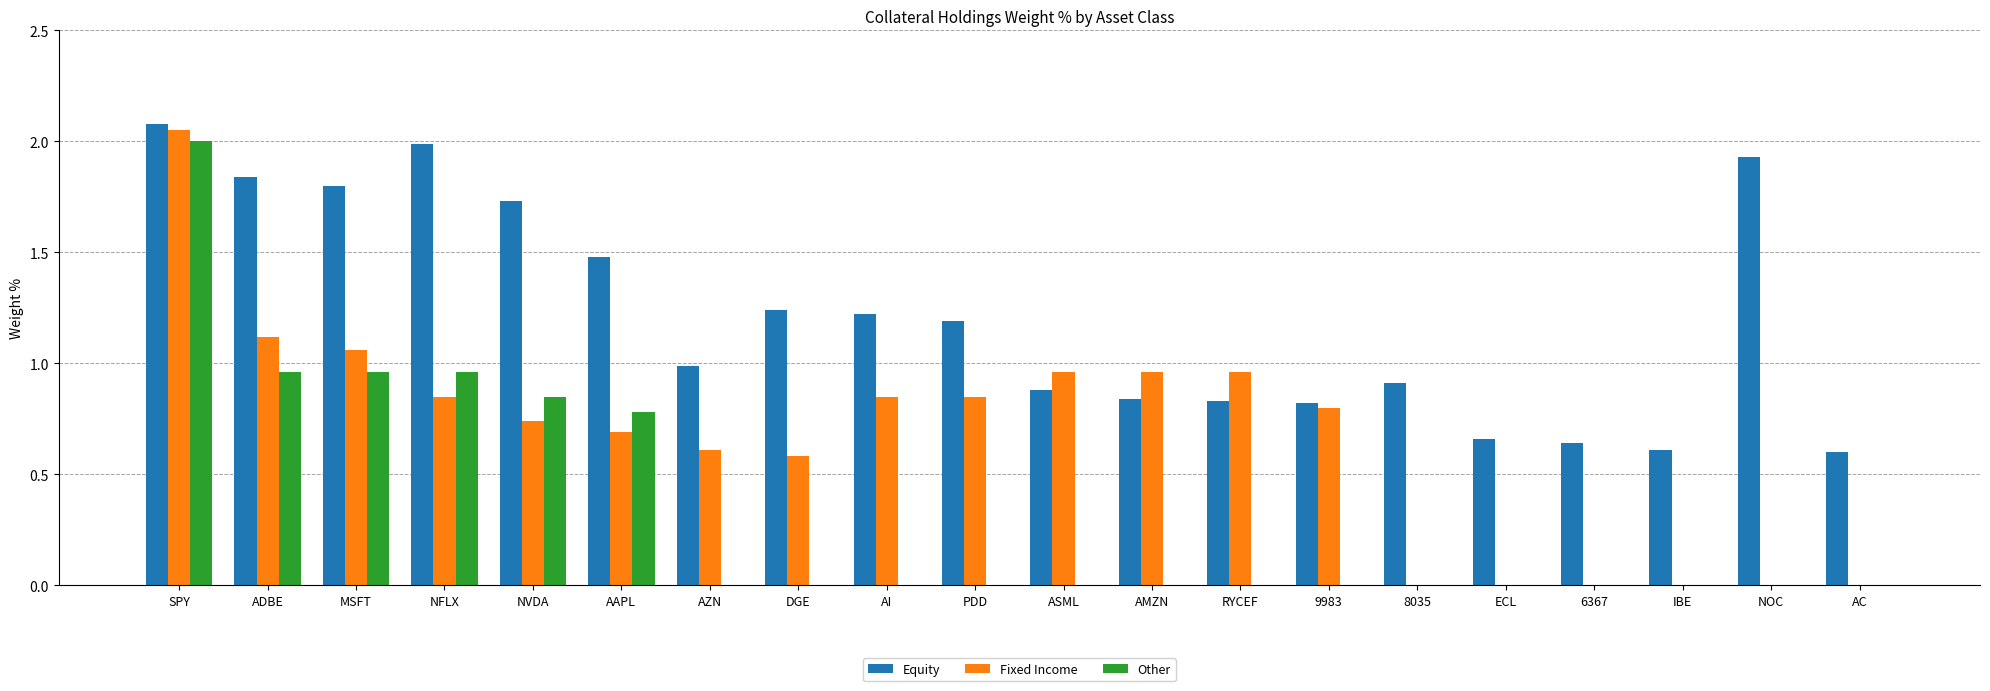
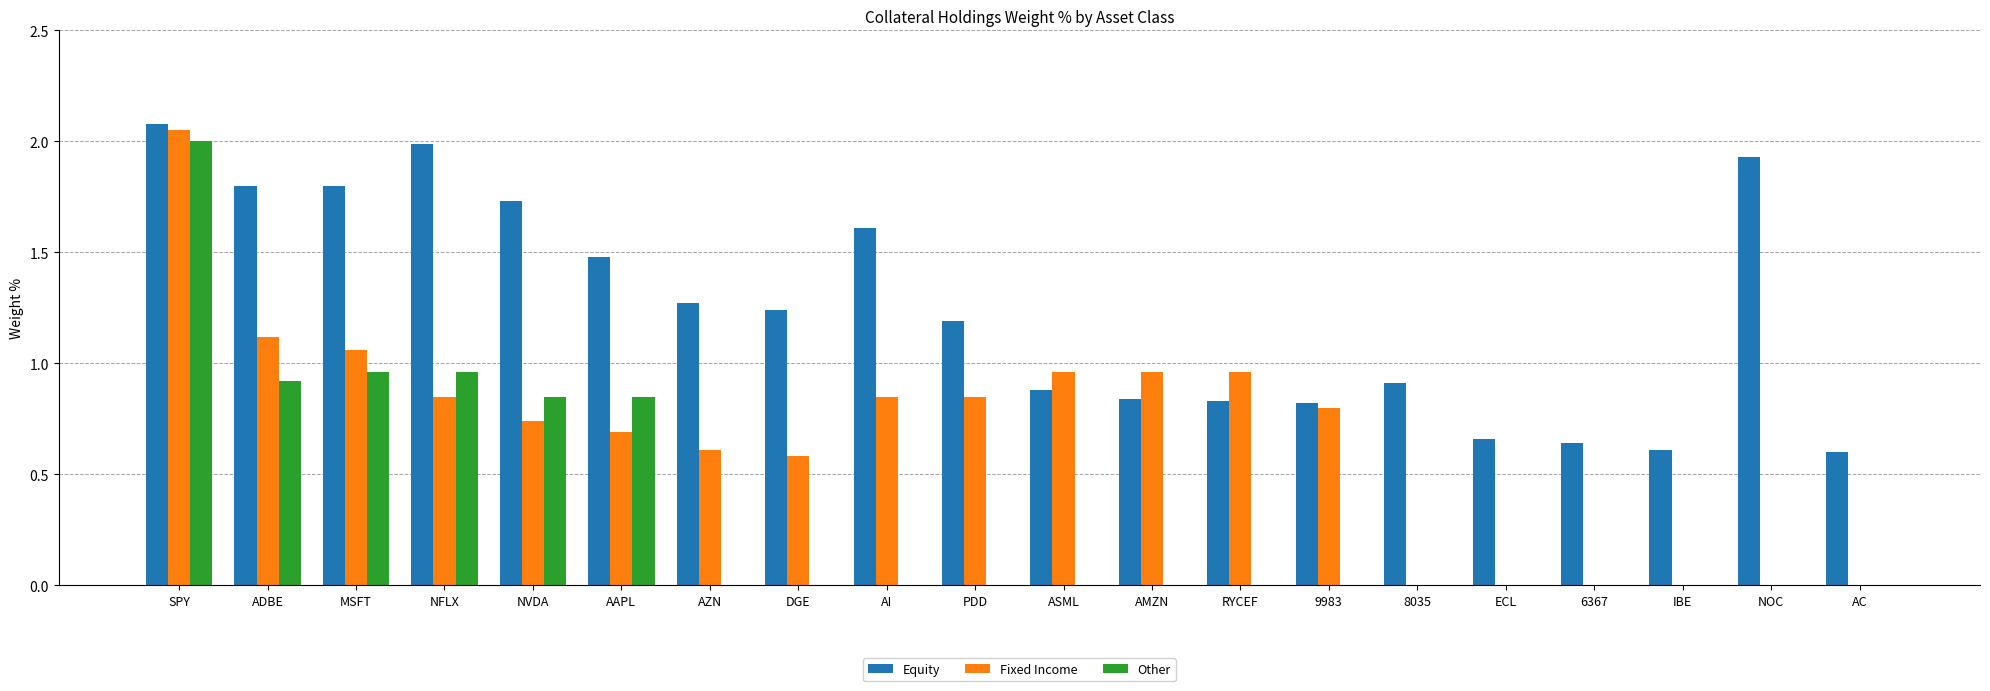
  {
    "Equity": {
      "SPY": 2.08,
-     "ADBE": 1.84,
+     "ADBE": 1.80,
      "MSFT": 1.80,
      "NFLX": 1.99,
      "NVDA": 1.73,
      "AAPL": 1.48,
-     "AZN": 0.99,
+     "AZN": 1.27,
      "DGE": 1.24,
-     "AI": 1.22,
+     "AI": 1.61,
      "PDD": 1.19,
      "ASML": 0.88,
      "AMZN": 0.84,
      "RYCEF": 0.83,
      "9983": 0.82,
      "8035": 0.91,
      "ECL": 0.66,
      "6367": 0.64,
      "IBE": 0.61,
      "NOC": 1.93,
      "AC": 0.60
    },
    "Fixed Income": {
      "SPY": 2.05,
      "ADBE": 1.12,
      "MSFT": 1.06,
      "NFLX": 0.85,
      "NVDA": 0.74,
      "AAPL": 0.69,
      "AZN": 0.61,
      "DGE": 0.58,
      "AI": 0.85,
      "PDD": 0.85,
      "ASML": 0.96,
      "AMZN": 0.96,
      "RYCEF": 0.96,
      "9983": 0.80,
      "8035": 0.00,
      "ECL": 0.00,
      "6367": 0.00,
      "IBE": 0.00,
      "NOC": 0.00,
      "AC": 0.00
    },
    "Other": {
      "SPY": 2.00,
-     "ADBE": 0.96,
+     "ADBE": 0.92,
      "MSFT": 0.96,
      "NFLX": 0.96,
      "NVDA": 0.85,
-     "AAPL": 0.78,
+     "AAPL": 0.85,
      "AZN": 0.00,
      "DGE": 0.00,
      "AI": 0.00,
      "PDD": 0.00,
      "ASML": 0.00,
      "AMZN": 0.00,
      "RYCEF": 0.00,
      "9983": 0.00,
      "8035": 0.00,
      "ECL": 0.00,
      "6367": 0.00,
      "IBE": 0.00,
      "NOC": 0.00,
      "AC": 0.00
    }
  }
